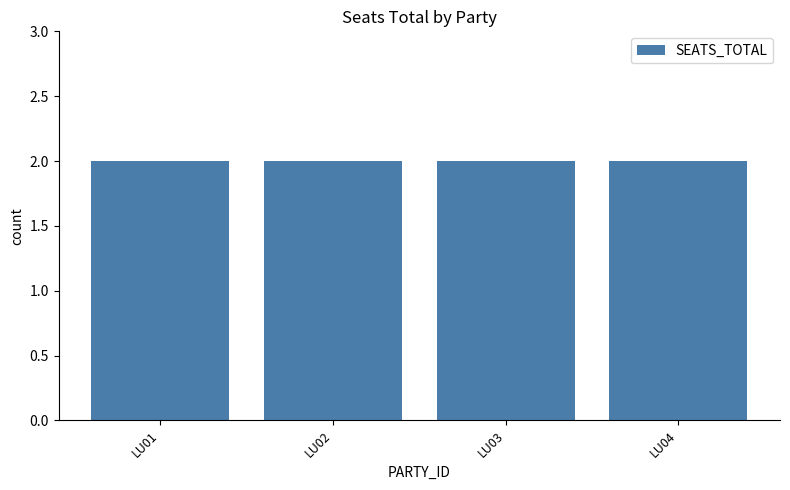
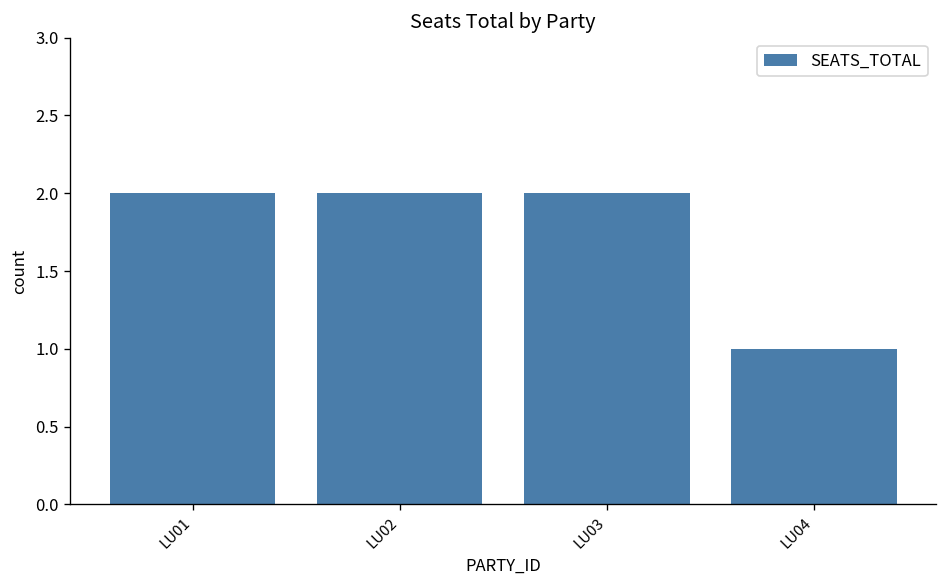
  {
    "LU01": 2,
    "LU02": 2,
    "LU03": 2,
-   "LU04": 2
+   "LU04": 1
  }
